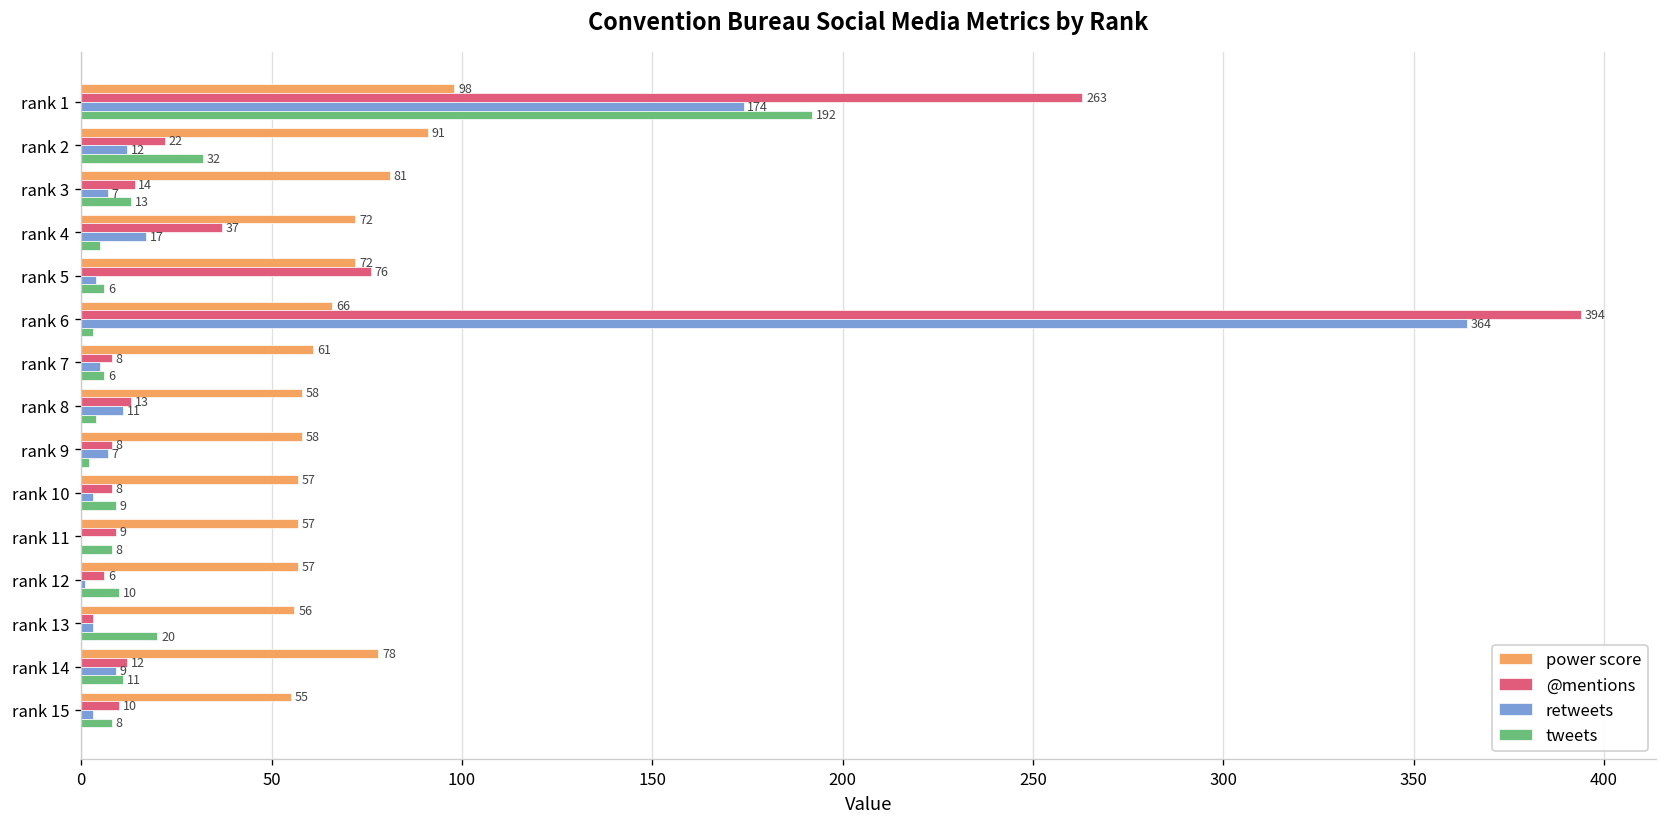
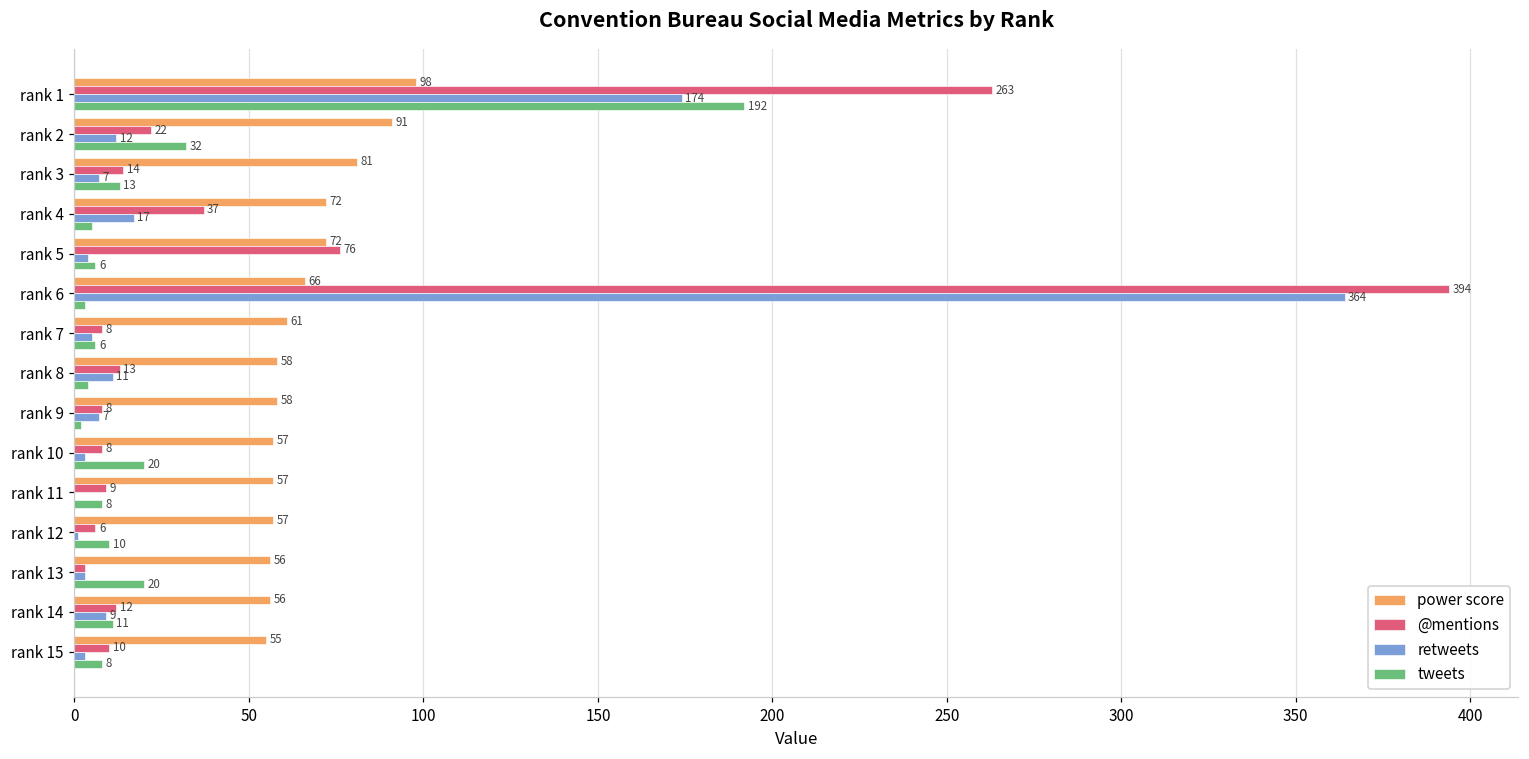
  {
    "power score": {
      "rank 1": 98,
      "rank 2": 91,
      "rank 3": 81,
      "rank 4": 72,
      "rank 5": 72,
      "rank 6": 66,
      "rank 7": 61,
      "rank 8": 58,
      "rank 9": 58,
      "rank 10": 57,
      "rank 11": 57,
      "rank 12": 57,
      "rank 13": 56,
-     "rank 14": 78,
+     "rank 14": 56,
      "rank 15": 55
    },
    "@mentions": {
      "rank 1": 263,
      "rank 2": 22,
      "rank 3": 14,
      "rank 4": 37,
      "rank 5": 76,
      "rank 6": 394,
      "rank 7": 8,
      "rank 8": 13,
      "rank 9": 8,
      "rank 10": 8,
      "rank 11": 9,
      "rank 12": 6,
      "rank 14": 12,
      "rank 15": 10
    },
    "retweets": {
      "rank 1": 174,
      "rank 2": 12,
      "rank 3": 7,
      "rank 4": 17,
      "rank 6": 364,
      "rank 8": 11,
      "rank 9": 7,
      "rank 14": 9
    },
    "tweets": {
      "rank 1": 192,
      "rank 2": 32,
      "rank 3": 13,
      "rank 5": 6,
      "rank 7": 6,
-     "rank 10": 9,
+     "rank 10": 20,
      "rank 11": 8,
      "rank 12": 10,
      "rank 13": 20,
      "rank 14": 11,
      "rank 15": 8
    }
  }
